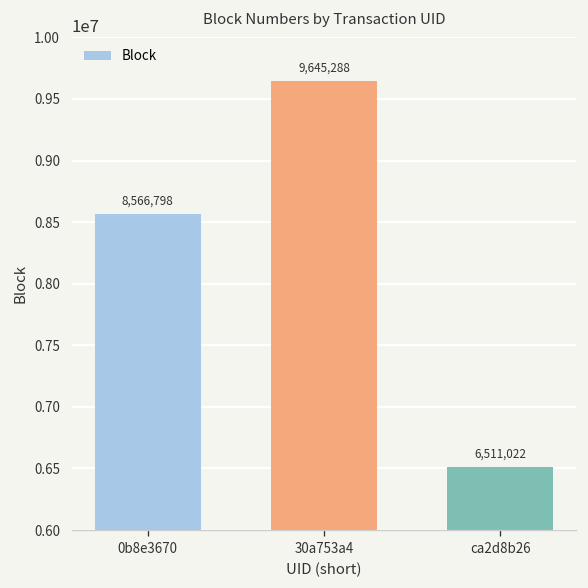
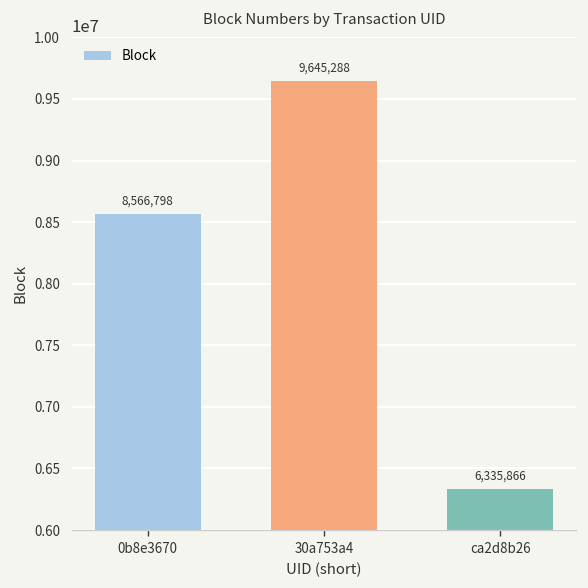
  {
    "0b8e3670": "8,566,798",
    "30a753a4": "9,645,288",
-   "ca2d8b26": "6,511,022"
+   "ca2d8b26": "6,335,866"
  }
